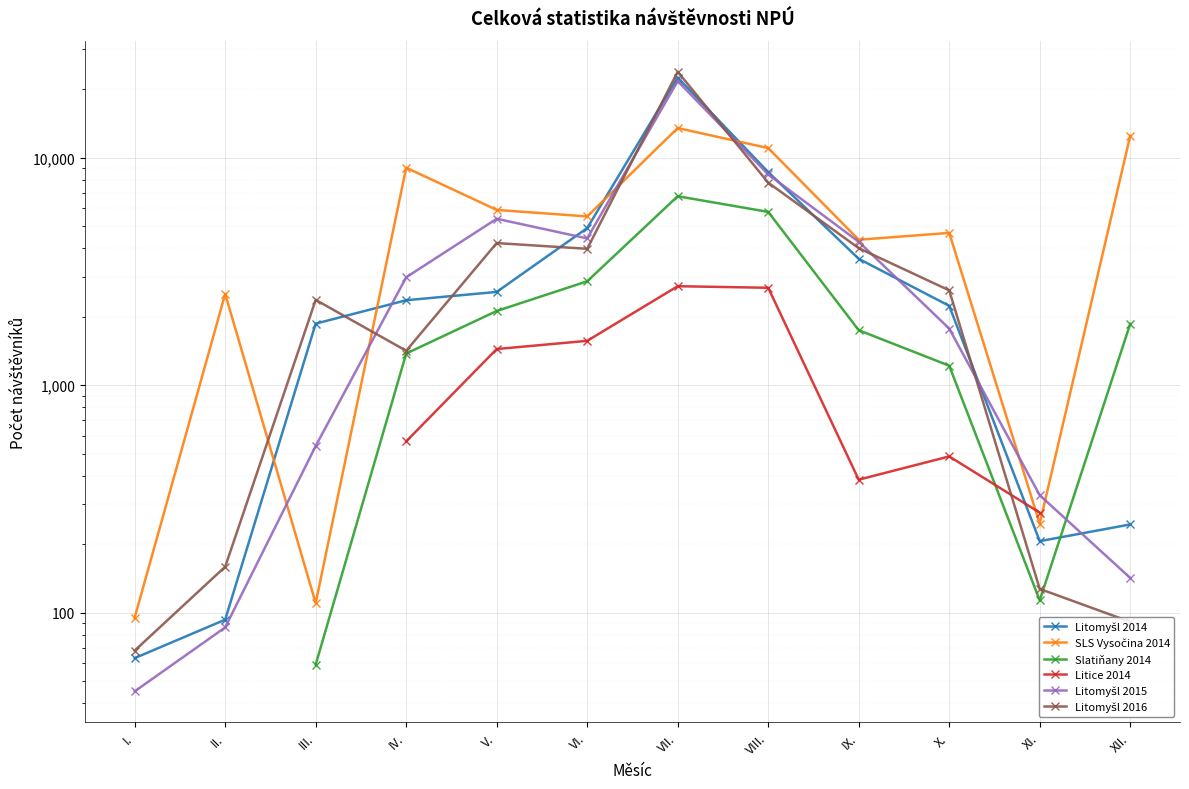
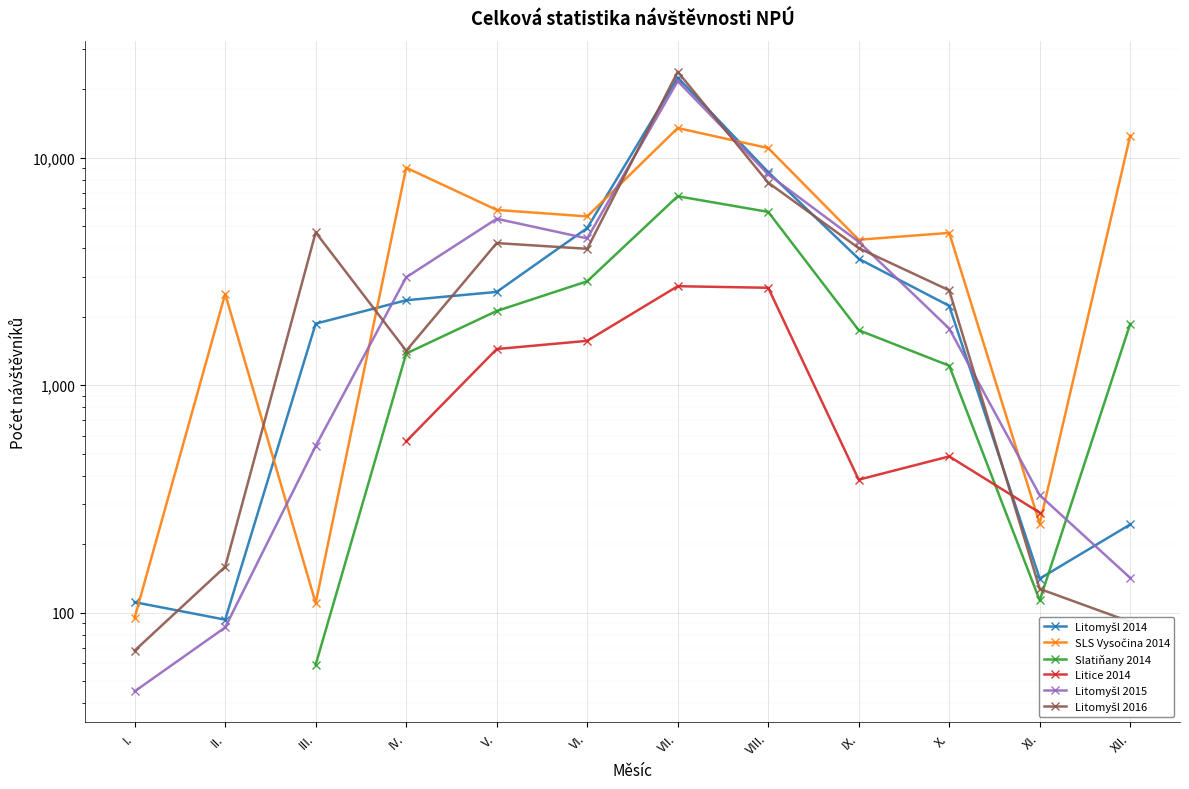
  {
    "Litomyšl 2014": {
-     "I.": "63",
+     "I.": "110",
      "II.": "93",
      "III.": "1,900",
      "IV.": "2,400",
      "V.": "2,600",
      "VI.": "4,900",
      "VII.": "23,000",
      "IX.": "3,600",
      "X.": "2,200",
-     "XI.": "210",
+     "XI.": "140",
      "XII.": "240"
    },
    "SLS Vysočina 2014": {
      "I.": "95",
      "II.": "2,500",
      "III.": "110",
      "IV.": "9,100",
      "V.": "5,900",
      "VI.": "5,500",
      "VII.": "14,000",
      "VIII.": "11,000",
      "X.": "4,700",
      "XI.": "250",
      "XII.": "13,000"
    },
    "Slatiňany 2014": {
      "III.": "59",
      "IV.": "1,400",
      "V.": "2,100",
      "VI.": "2,900",
      "VII.": "6,800",
      "VIII.": "5,800",
      "IX.": "1,700",
      "X.": "1,200",
      "XI.": "110",
      "XII.": "1,900"
    },
    "Litice 2014": {
      "IV.": "570",
      "V.": "1,400",
      "VI.": "1,600",
      "VII.": "2,700",
      "VIII.": "2,700",
      "IX.": "380",
      "X.": "490",
      "XI.": "280"
    },
    "Litomyšl 2015": {
      "I.": "45",
      "II.": "86",
      "III.": "540",
      "IV.": "3,000",
      "V.": "5,400",
      "VI.": "4,400",
      "VII.": "22,000",
      "X.": "1,800",
      "XI.": "330",
      "XII.": "140"
    },
    "Litomyšl 2016": {
      "I.": "68",
      "II.": "160",
-     "III.": "2,400",
+     "III.": "4,700",
      "IV.": "1,400",
      "V.": "4,200",
      "VI.": "4,000",
      "VII.": "24,000",
      "VIII.": "7,800",
      "IX.": "4,000",
      "X.": "2,600",
      "XI.": "130"
    }
  }
